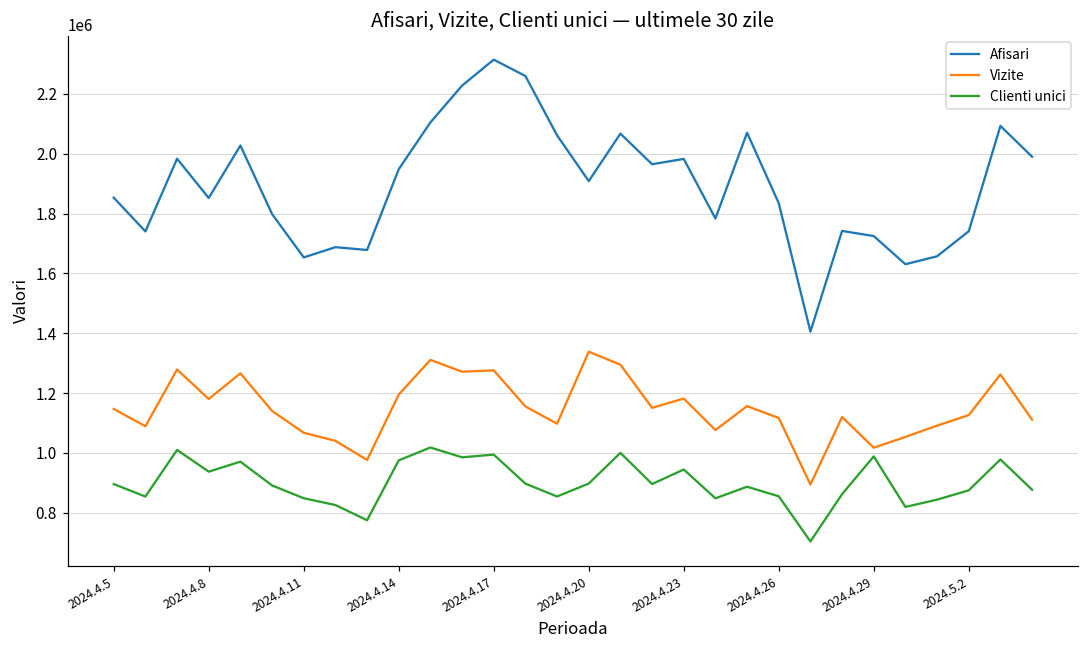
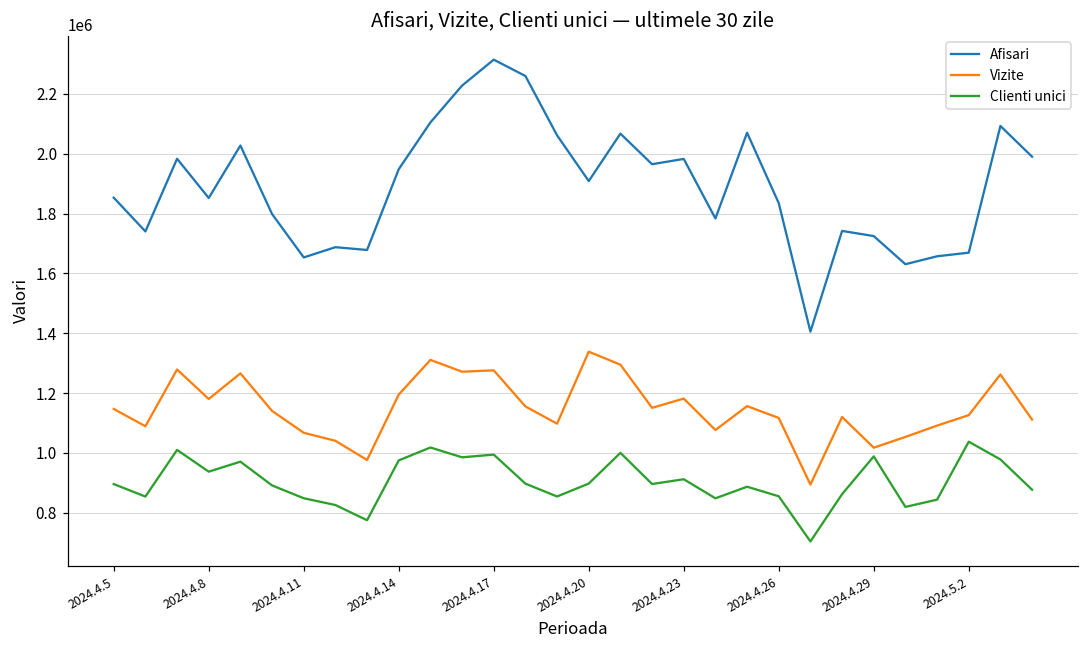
  {
    "Afisari": {
      "2024.4.5": 1850000,
      "2024.4.8": 1850000,
      "2024.4.11": 1650000,
      "2024.4.14": 1950000,
      "2024.4.17": 2310000,
      "2024.4.20": 1910000,
      "2024.4.23": 1980000,
      "2024.4.26": 1830000,
      "2024.4.29": 1720000,
-     "2024.5.2": 1740000
+     "2024.5.2": 1670000
    },
    "Vizite": {
      "2024.4.5": 1150000,
      "2024.4.8": 1180000,
      "2024.4.11": 1070000,
      "2024.4.14": 1200000,
      "2024.4.17": 1280000,
      "2024.4.20": 1340000,
      "2024.4.23": 1180000,
      "2024.4.26": 1120000,
      "2024.4.29": 1020000,
      "2024.5.2": 1130000
    },
    "Clienti unici": {
      "2024.4.5": 900000,
      "2024.4.8": 940000,
      "2024.4.11": 850000,
      "2024.4.14": 980000,
      "2024.4.17": 990000,
      "2024.4.20": 900000,
-     "2024.4.23": 940000,
+     "2024.4.23": 910000,
      "2024.4.26": 860000,
      "2024.4.29": 990000,
-     "2024.5.2": 880000
+     "2024.5.2": 1040000
    }
  }
